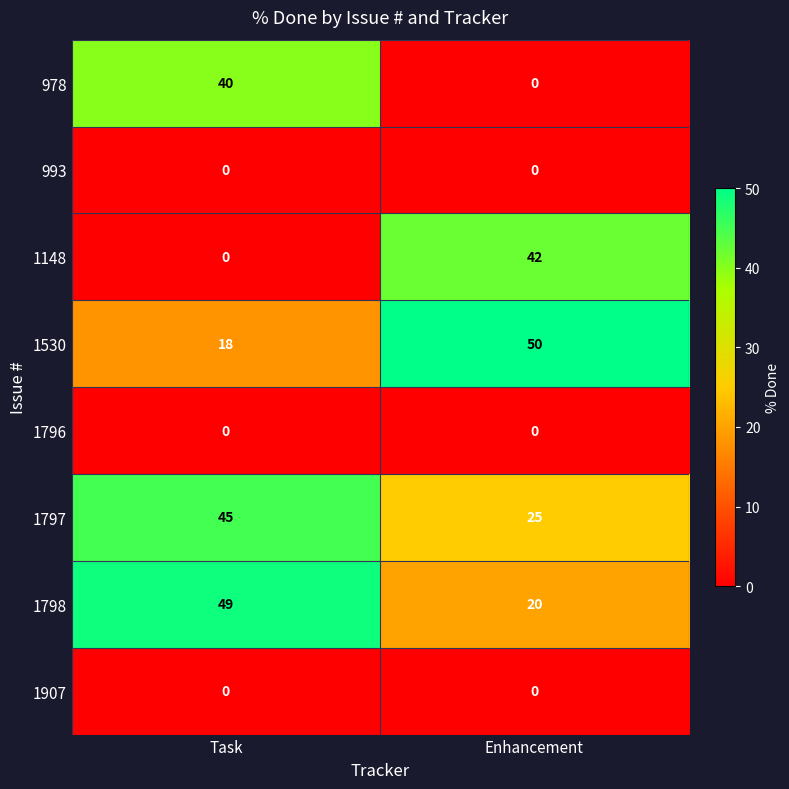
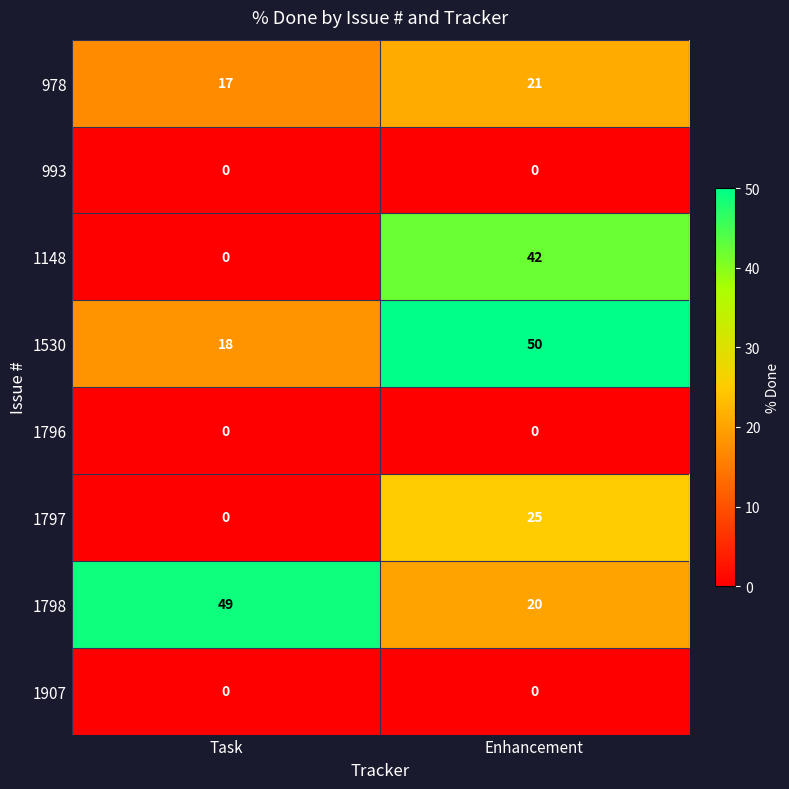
  {
    "978": {
-     "Task": 40,
-     "Enhancement": 0
+     "Task": 17,
+     "Enhancement": 21
    },
    "993": {
      "Task": 0,
      "Enhancement": 0
    },
    "1148": {
      "Task": 0,
      "Enhancement": 42
    },
    "1530": {
      "Task": 18,
      "Enhancement": 50
    },
    "1796": {
      "Task": 0,
      "Enhancement": 0
    },
    "1797": {
-     "Task": 45,
+     "Task": 0,
      "Enhancement": 25
    },
    "1798": {
      "Task": 49,
      "Enhancement": 20
    },
    "1907": {
      "Task": 0,
      "Enhancement": 0
    }
  }
